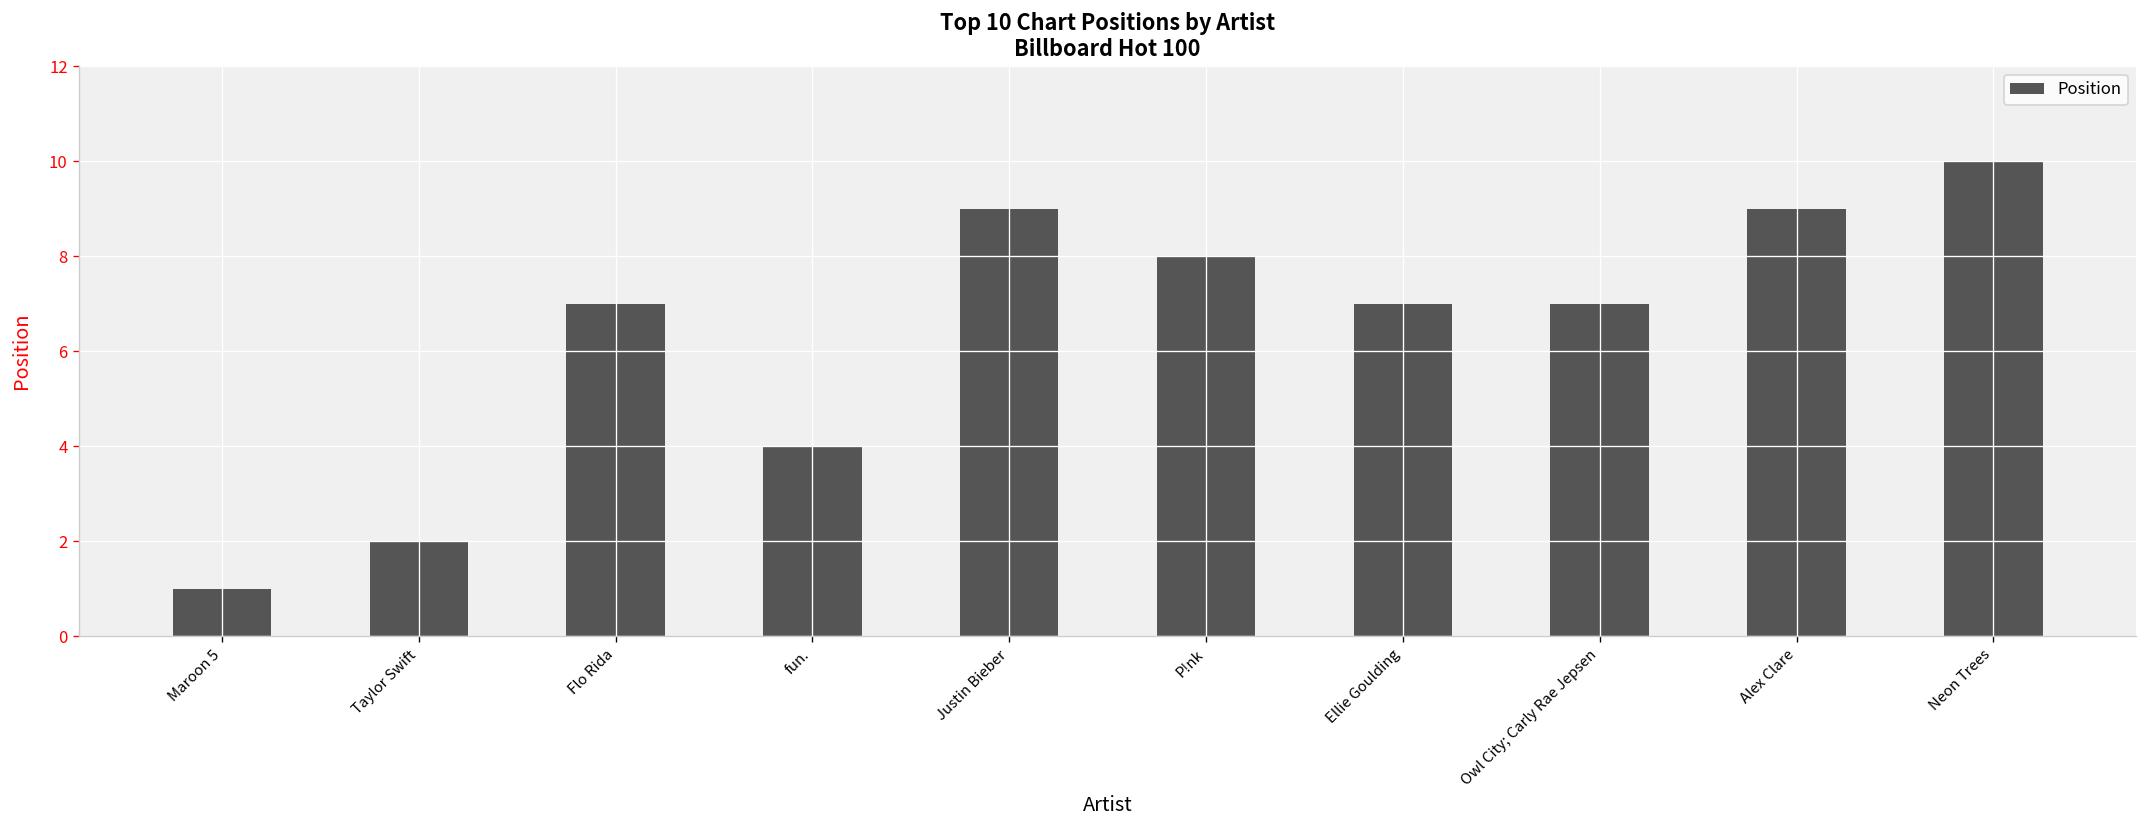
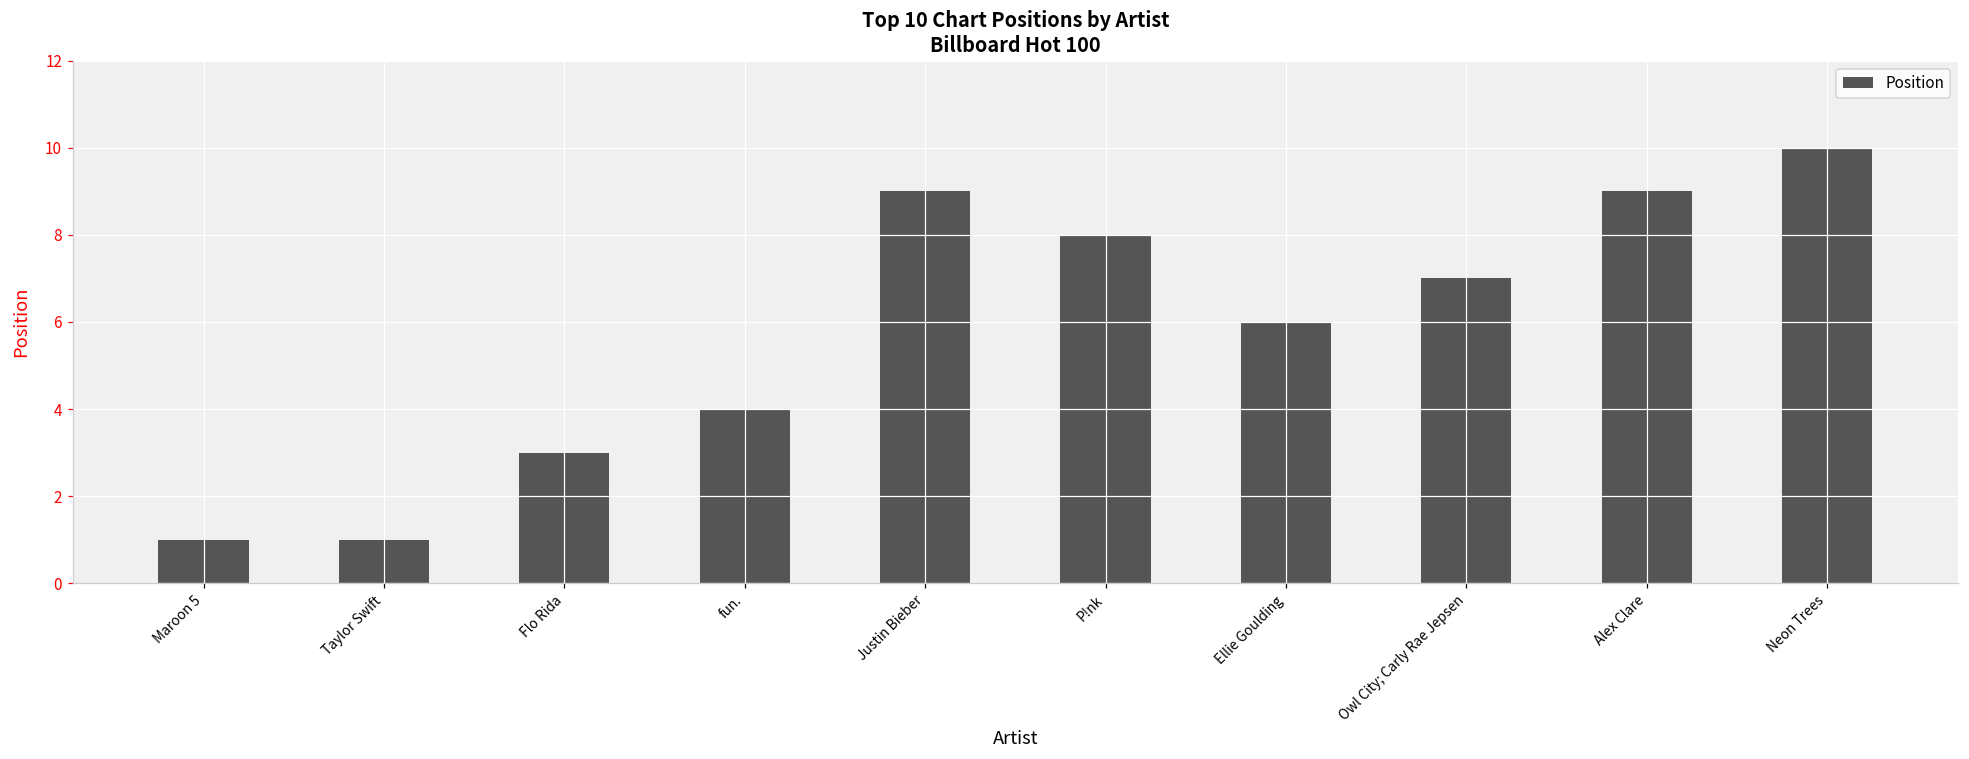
  {
    "Maroon 5": 1,
-   "Taylor Swift": 2,
-   "Flo Rida": 7,
+   "Taylor Swift": 1,
+   "Flo Rida": 3,
    "fun.": 4,
    "Justin Bieber": 9,
    "P!nk": 8,
-   "Ellie Goulding": 7,
+   "Ellie Goulding": 6,
    "Owl City; Carly Rae Jepsen": 7,
    "Alex Clare": 9,
    "Neon Trees": 10
  }
